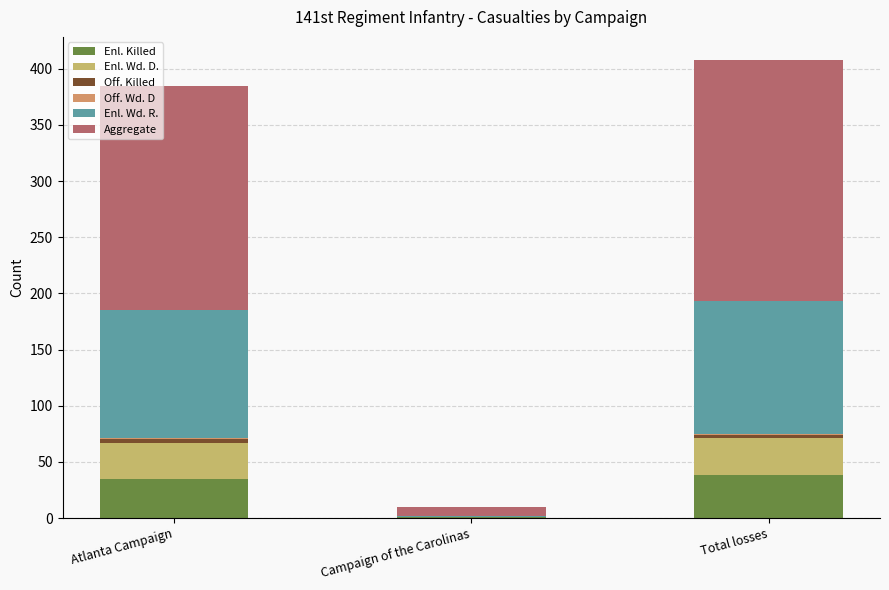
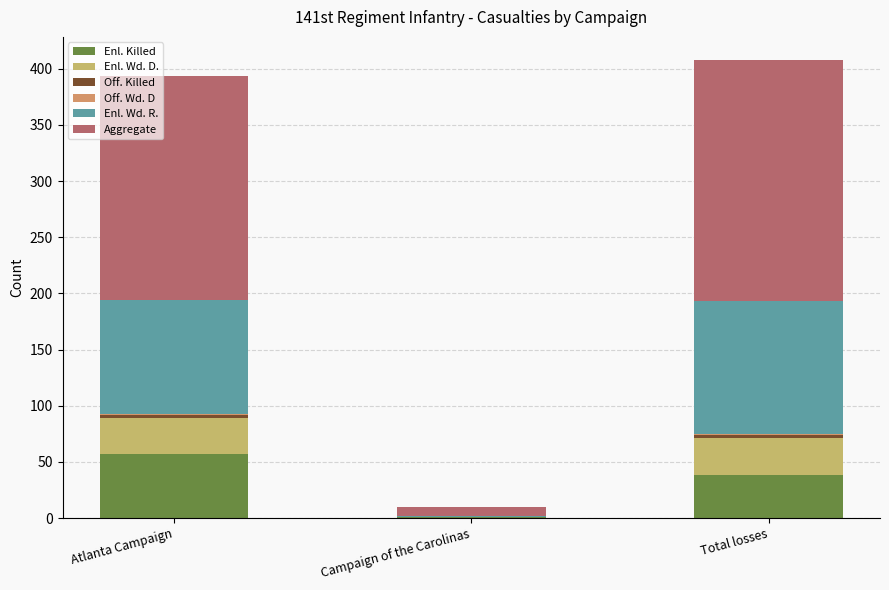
  {
    "Enl. Killed": {
-     "Atlanta Campaign": 35,
+     "Atlanta Campaign": 57,
      "Total losses": 38
    },
    "Off. Killed": {
      "Atlanta Campaign": 3,
      "Campaign of the Carolinas": 0,
      "Total losses": 3
    },
    "Enl. Wd. R.": {
-     "Atlanta Campaign": 114,
+     "Atlanta Campaign": 101,
      "Total losses": 118
    }
  }
